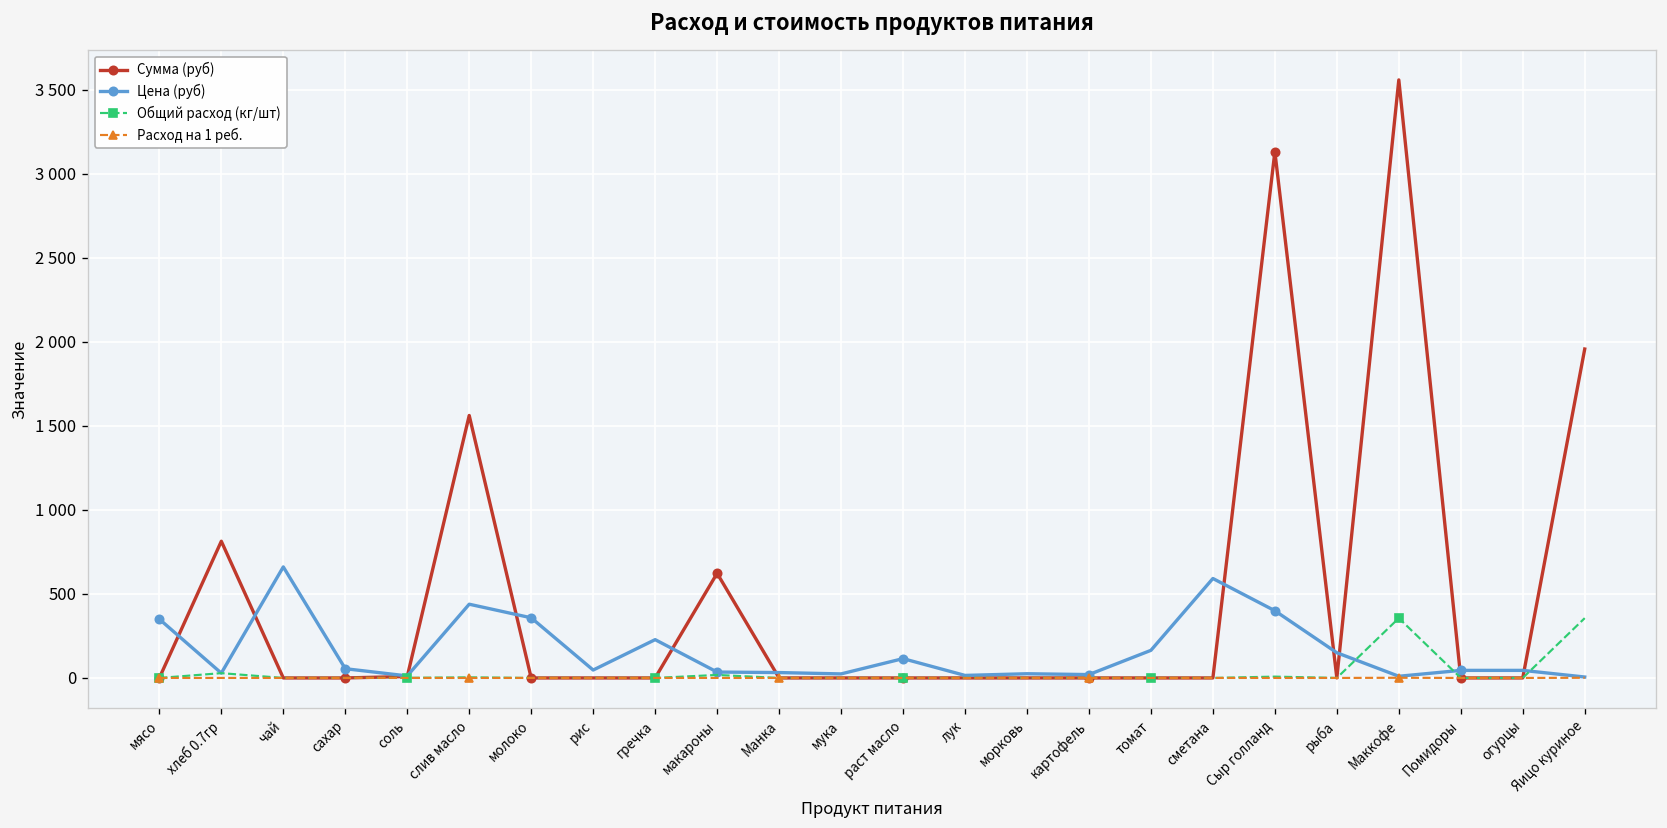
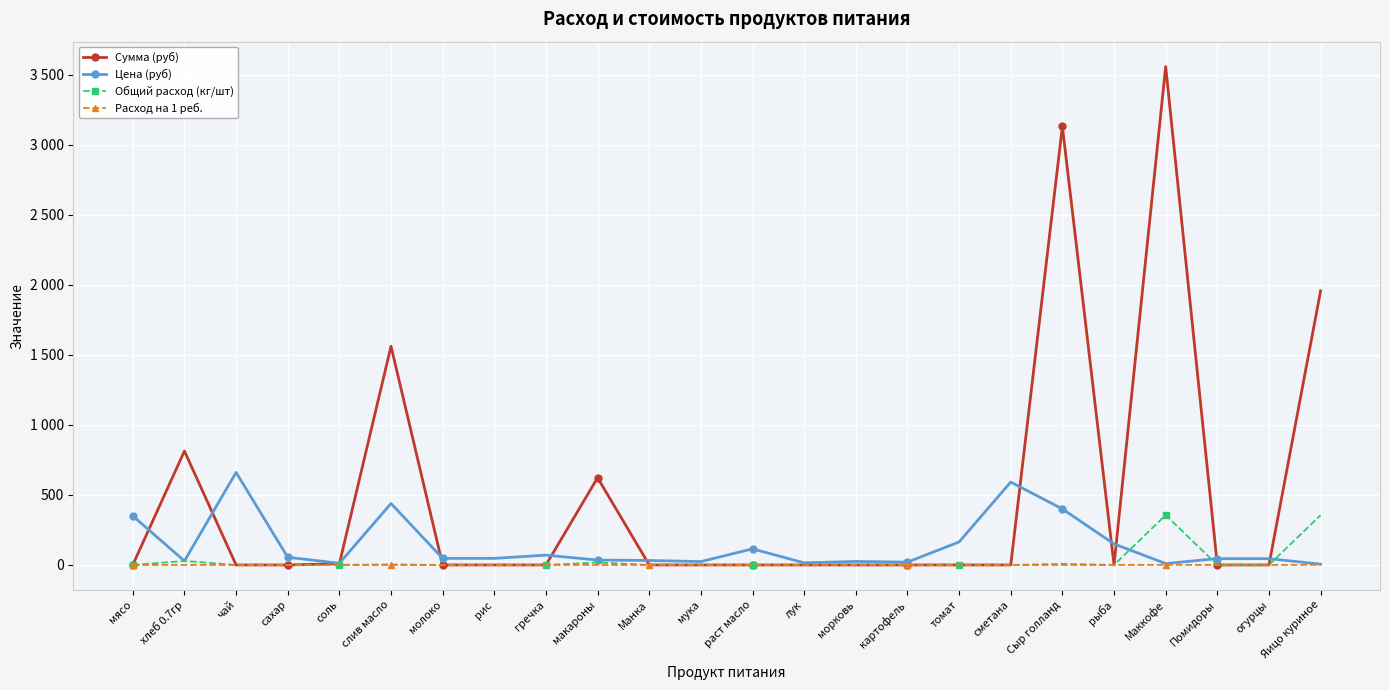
  {
    "Сумма (руб)": {
      "хлеб 0.7гр": 810,
      "слив масло": 1560,
      "макароны": 620,
      "Сыр голланд": 3130,
      "Маккофе": 3560,
      "Яицо куриное": 1960
    },
    "Цена (руб)": {
      "мясо": 350,
      "чай": 660,
      "сахар": 60,
      "слив масло": 440,
-     "молоко": 360,
+     "молоко": 50,
      "рис": 50,
-     "гречка": 230,
+     "гречка": 70,
      "Манка": 30,
      "мука": 20,
      "раст масло": 120,
      "морковь": 30,
      "картофель": 20,
      "томат": 160,
      "сметана": 590,
      "Сыр голланд": 400,
      "рыба": 150,
      "Помидоры": 50,
      "огурцы": 50
    },
    "Общий расход (кг/шт)": {
      "Маккофе": 360,
      "Яицо куриное": 360
    },
    "Расход на 1 реб.": {
      "хлеб 0.7гр": 0
    }
  }
